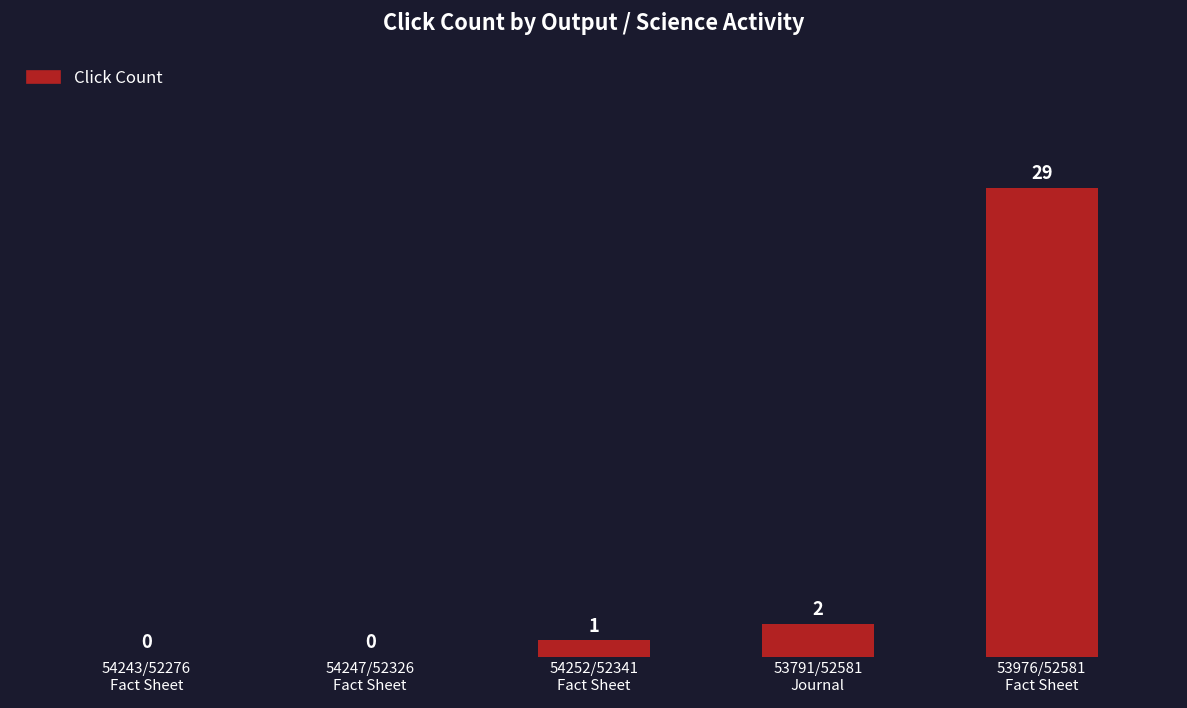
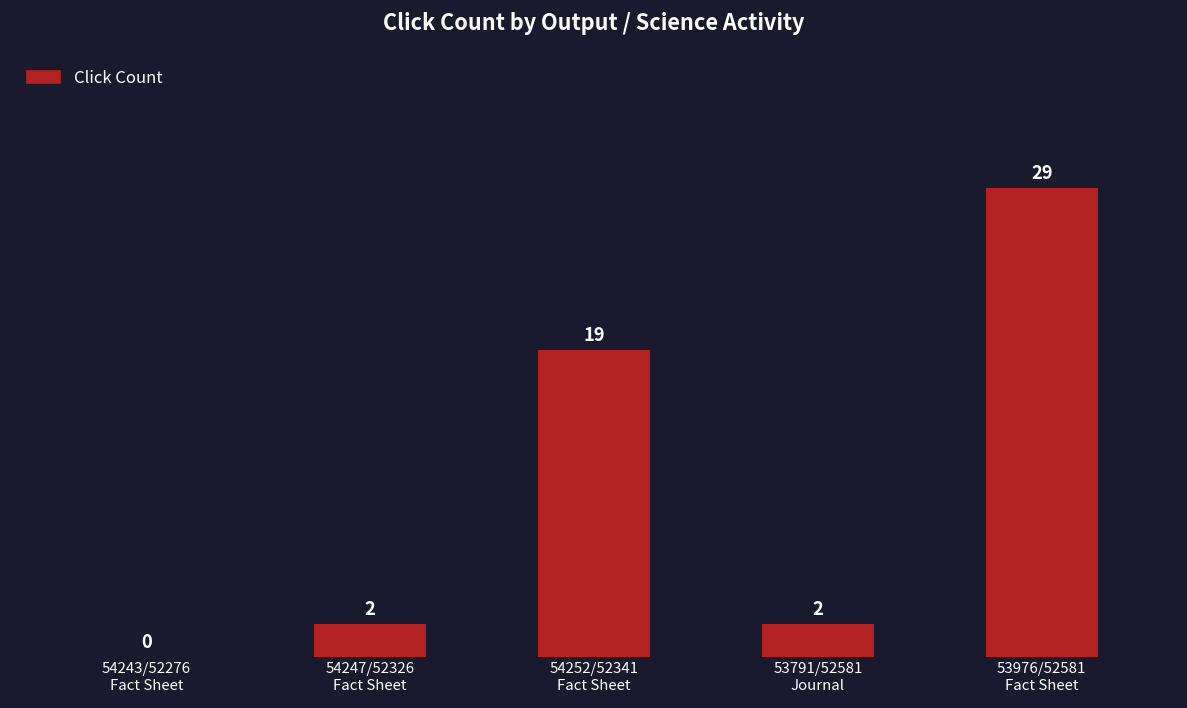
  {
    "54243/52276 Fact Sheet": 0,
-   "54247/52326 Fact Sheet": 0,
-   "54252/52341 Fact Sheet": 1,
+   "54247/52326 Fact Sheet": 2,
+   "54252/52341 Fact Sheet": 19,
    "53791/52581 Journal": 2,
    "53976/52581 Fact Sheet": 29
  }
